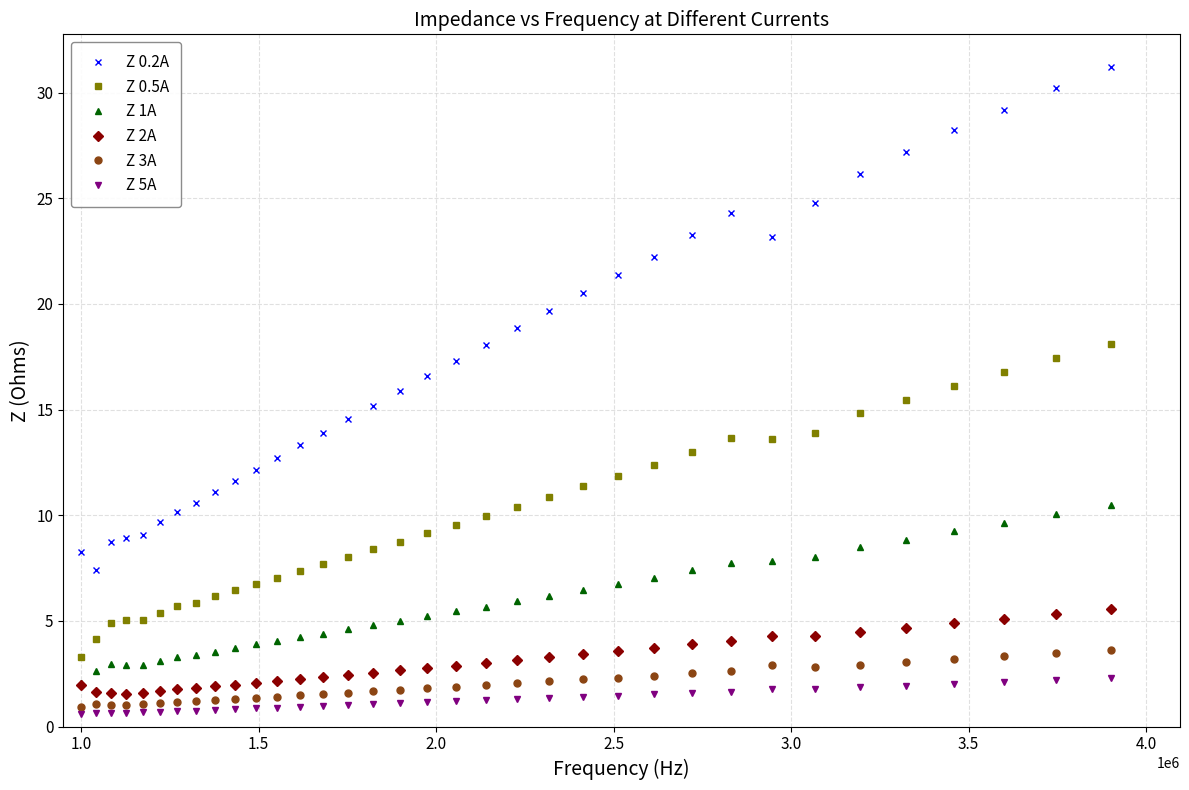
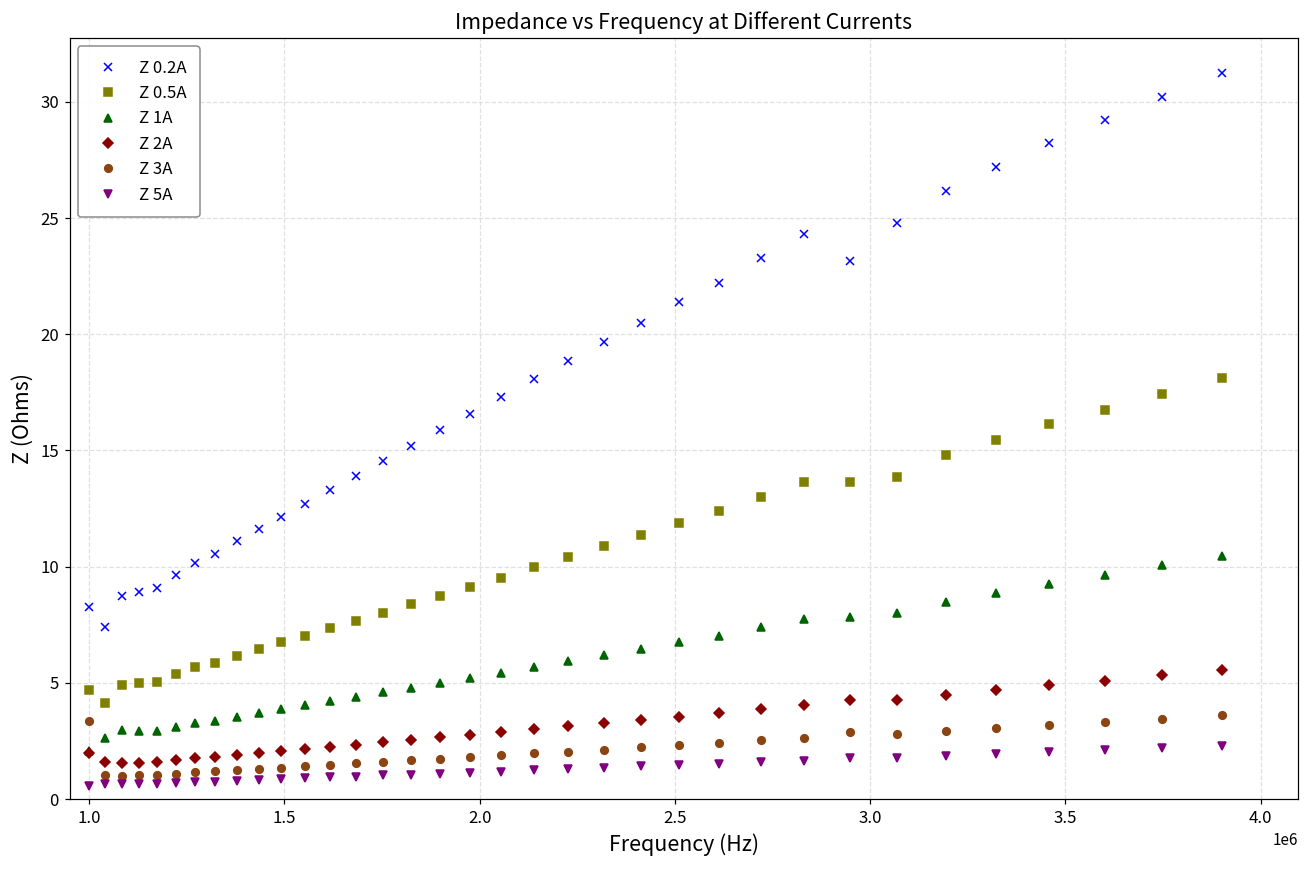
  {
    "Z 0.2A": {
      "1.0": 8.3
    },
    "Z 0.5A": {
-     "1.0": 3.3
+     "1.0": 4.7
    },
    "Z 3A": {
-     "1.0": 0.9
+     "1.0": 3.4
    },
    "Z 5A": {
      "1.0": 0.6
    }
  }
